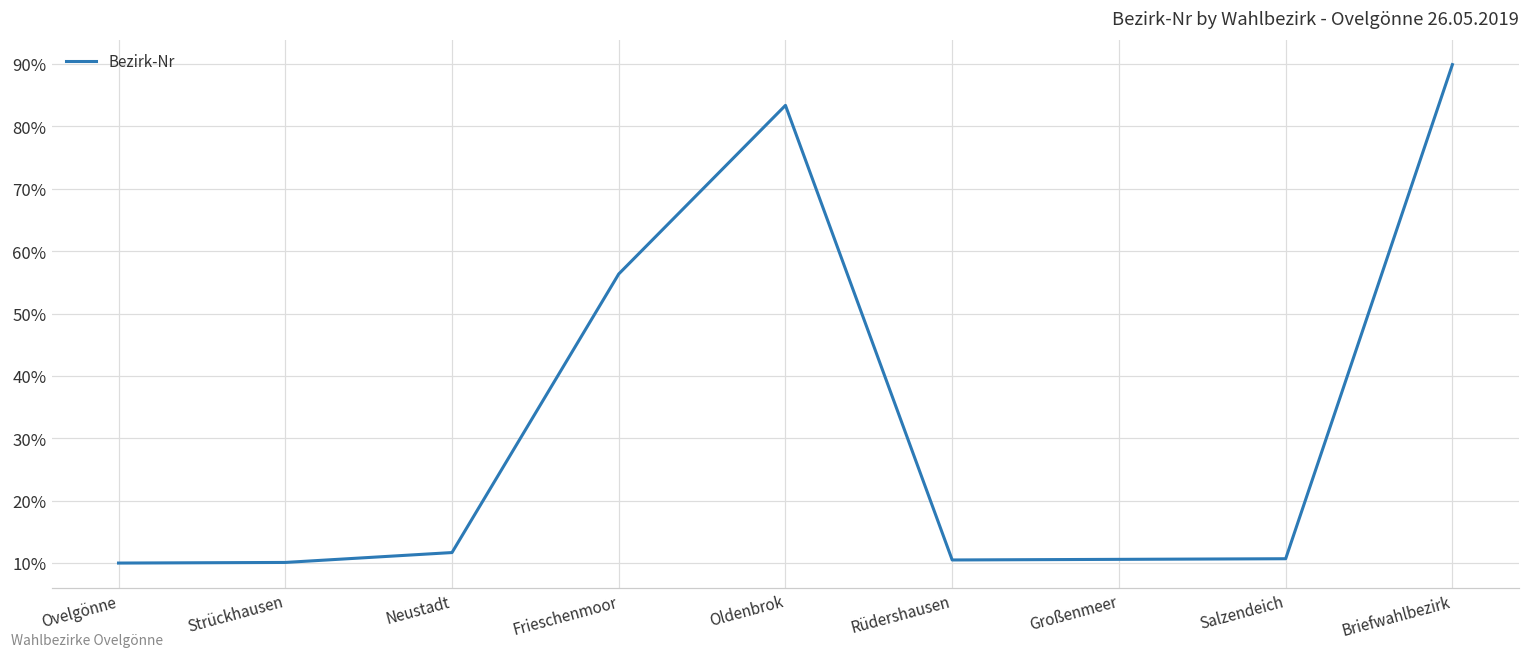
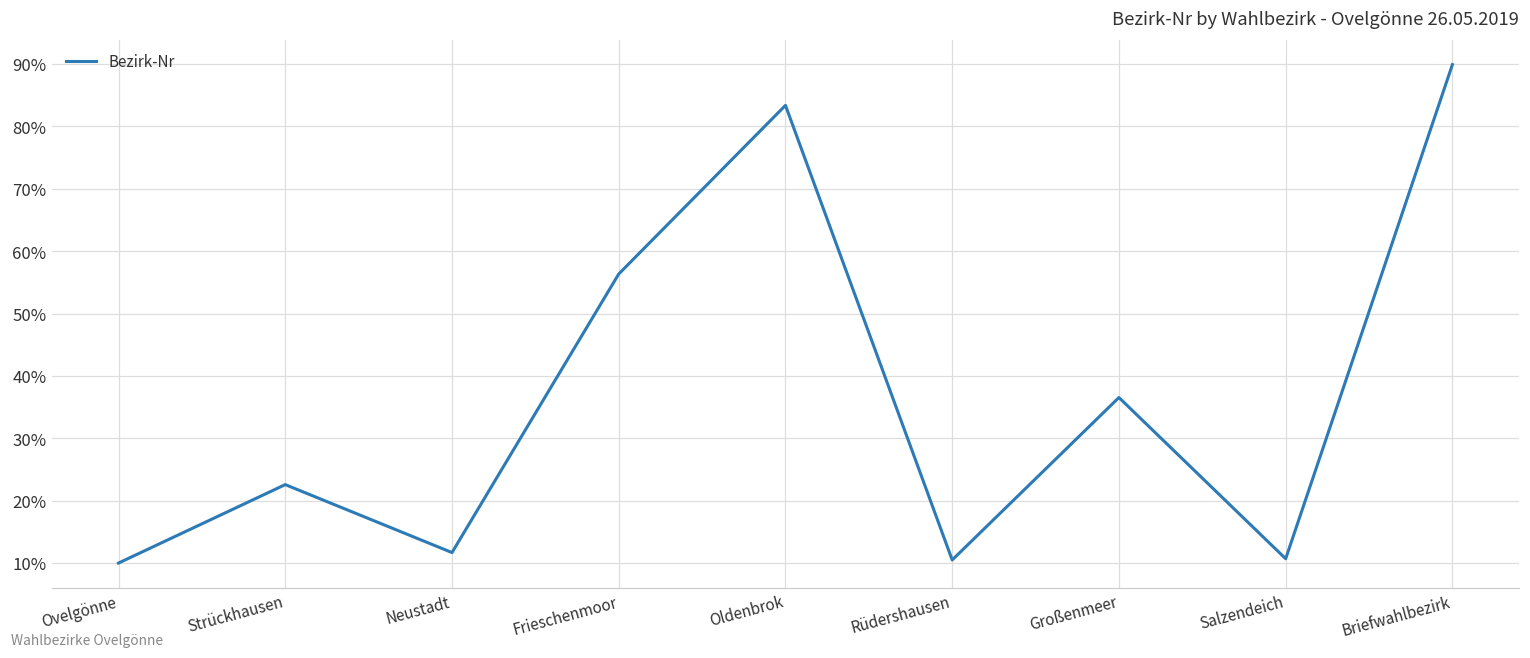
  {
    "Ovelgönne": "10%",
-   "Strückhausen": "10%",
+   "Strückhausen": "23%",
    "Neustadt": "12%",
    "Frieschenmoor": "56%",
    "Oldenbrok": "83%",
    "Rüdershausen": "10%",
-   "Großenmeer": "11%",
+   "Großenmeer": "37%",
    "Salzendeich": "11%",
    "Briefwahlbezirk": "90%"
  }
